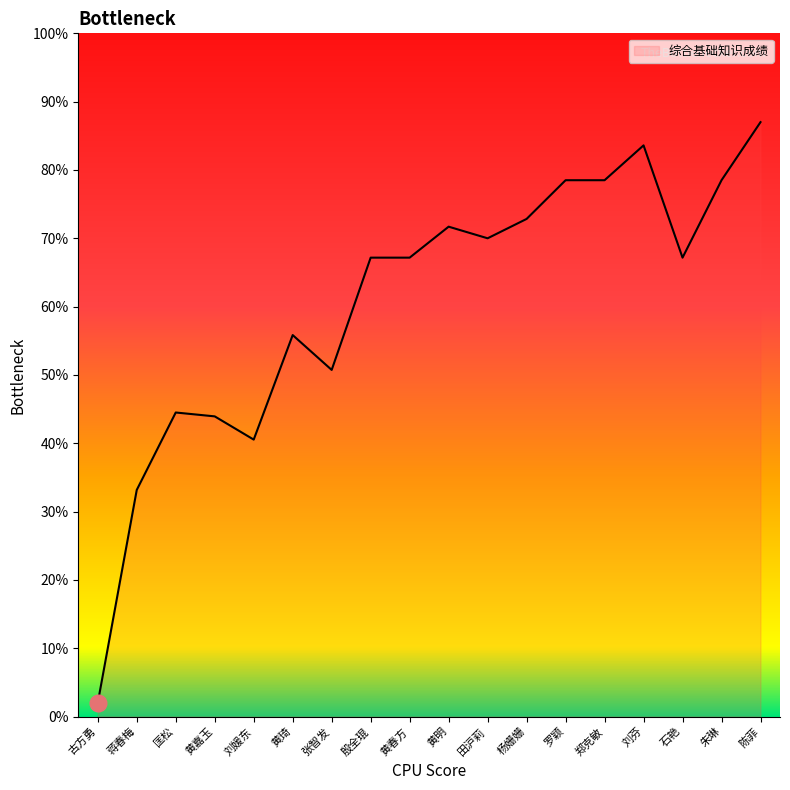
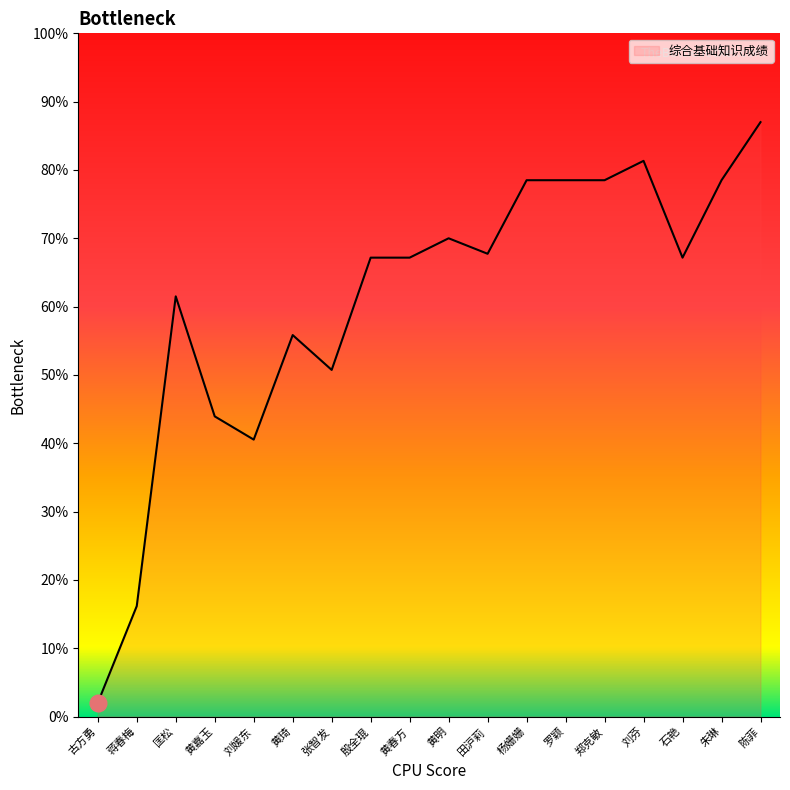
  {
    "综合基础知识成绩": {
-     "蒋春梅": "33%",
-     "匡松": "45%",
+     "蒋春梅": "16%",
+     "匡松": "62%",
      "黄嘉玉": "44%",
      "刘媛东": "41%",
      "黄琦": "56%",
      "张智发": "51%",
      "殷全琨": "67%",
      "黄春方": "67%",
-     "黄明": "72%",
-     "田沪莉": "70%",
-     "杨姗姗": "73%",
+     "黄明": "70%",
+     "田沪莉": "68%",
+     "杨姗姗": "79%",
      "罗颖": "79%",
      "郑克敏": "79%",
-     "刘芬": "84%",
+     "刘芬": "81%",
      "石艳": "67%",
      "朱琳": "79%",
      "陈菲": "87%"
    }
  }
